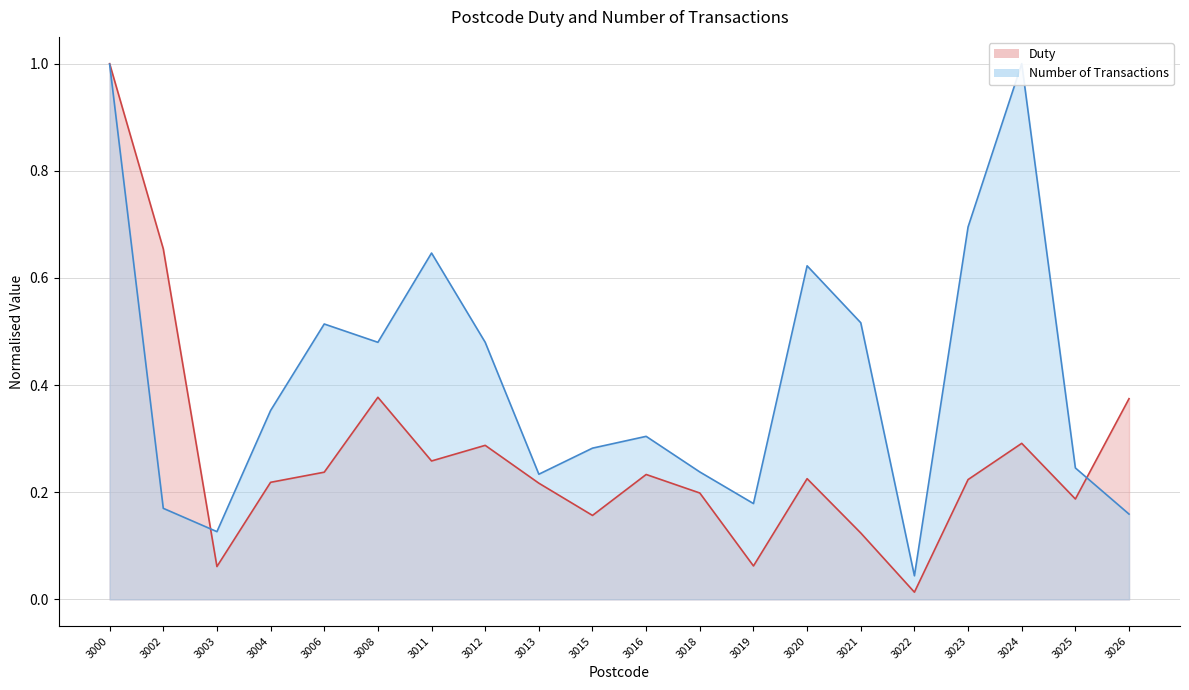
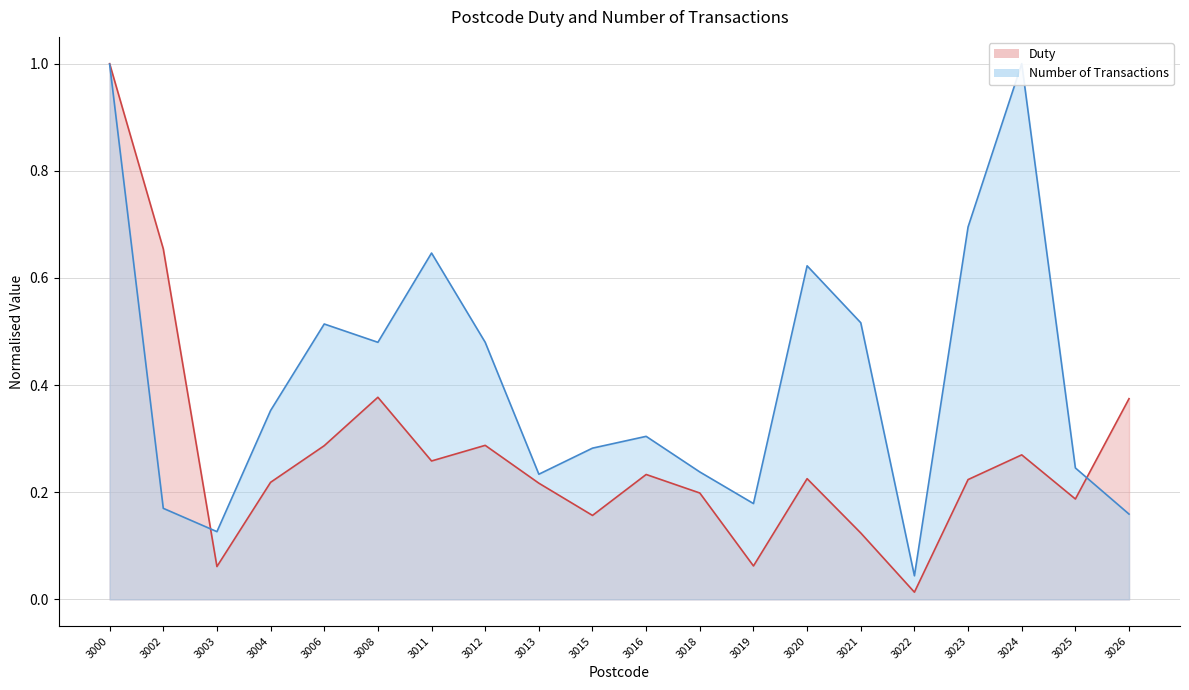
  {
    "Duty": {
      "3002": 0.65,
      "3003": 0.06,
      "3004": 0.22,
-     "3006": 0.24,
+     "3006": 0.29,
      "3008": 0.38,
      "3011": 0.26,
      "3012": 0.29,
      "3013": 0.22,
      "3015": 0.16,
      "3016": 0.23,
      "3018": 0.20,
      "3019": 0.06,
      "3020": 0.23,
      "3021": 0.12,
      "3022": 0.01,
      "3023": 0.22,
-     "3024": 0.29,
+     "3024": 0.27,
      "3025": 0.19,
      "3026": 0.37
    },
    "Number of Transactions": {
      "3002": 0.17,
      "3003": 0.13,
      "3004": 0.35,
      "3006": 0.51,
      "3008": 0.48,
      "3011": 0.65,
      "3012": 0.48,
      "3013": 0.23,
      "3015": 0.28,
      "3016": 0.30,
      "3018": 0.24,
      "3019": 0.18,
      "3020": 0.62,
      "3021": 0.52,
      "3022": 0.04,
      "3023": 0.70,
      "3025": 0.25,
      "3026": 0.16
    }
  }
